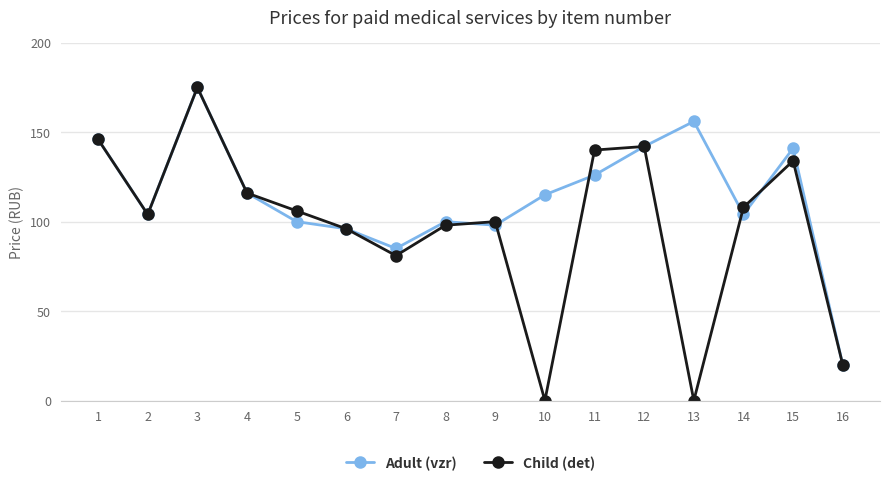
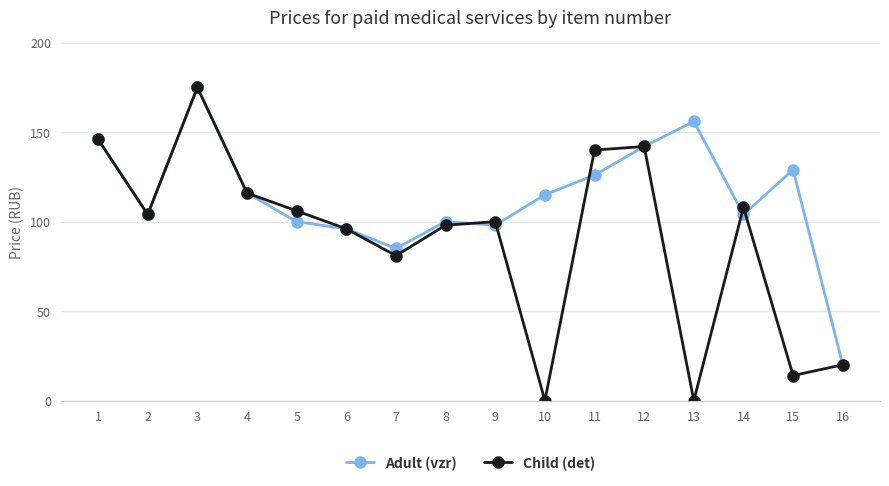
  {
    "Adult (vzr)": {
      "5": 100,
      "7": 85,
      "8": 100,
      "9": 98,
      "10": 115,
      "11": 126,
      "13": 156,
      "14": 104,
-     "15": 141
+     "15": 129
    },
    "Child (det)": {
      "5": 106,
      "7": 81,
      "8": 98,
      "9": 100,
      "10": 0,
      "11": 140,
      "13": 0,
      "14": 108,
-     "15": 134
+     "15": 14
    }
  }
